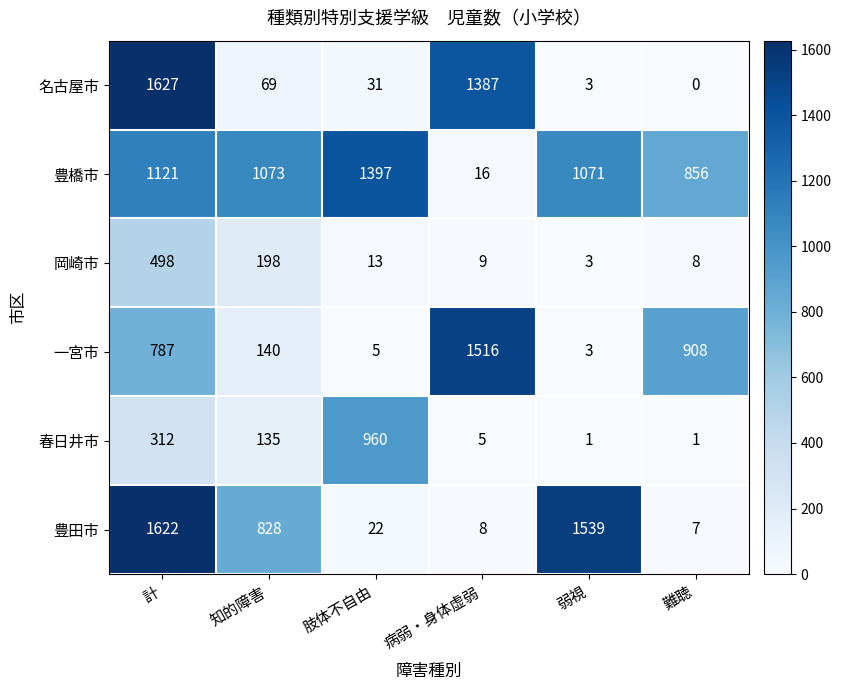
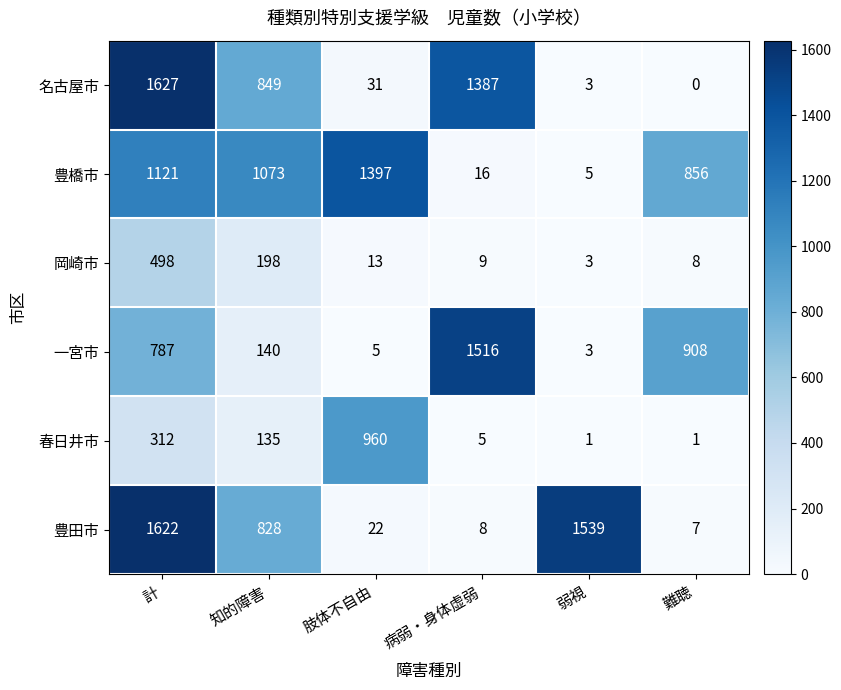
  {
    "名古屋市": {
      "計": 1627,
-     "知的障害": 69,
+     "知的障害": 849,
      "肢体不自由": 31,
      "病弱・身体虚弱": 1387,
      "弱視": 3,
      "難聴": 0
    },
    "豊橋市": {
      "計": 1121,
      "知的障害": 1073,
      "肢体不自由": 1397,
      "病弱・身体虚弱": 16,
-     "弱視": 1071,
+     "弱視": 5,
      "難聴": 856
    },
    "岡崎市": {
      "計": 498,
      "知的障害": 198,
      "肢体不自由": 13,
      "病弱・身体虚弱": 9,
      "弱視": 3,
      "難聴": 8
    },
    "一宮市": {
      "計": 787,
      "知的障害": 140,
      "肢体不自由": 5,
      "病弱・身体虚弱": 1516,
      "弱視": 3,
      "難聴": 908
    },
    "春日井市": {
      "計": 312,
      "知的障害": 135,
      "肢体不自由": 960,
      "病弱・身体虚弱": 5,
      "弱視": 1,
      "難聴": 1
    },
    "豊田市": {
      "計": 1622,
      "知的障害": 828,
      "肢体不自由": 22,
      "病弱・身体虚弱": 8,
      "弱視": 1539,
      "難聴": 7
    }
  }
